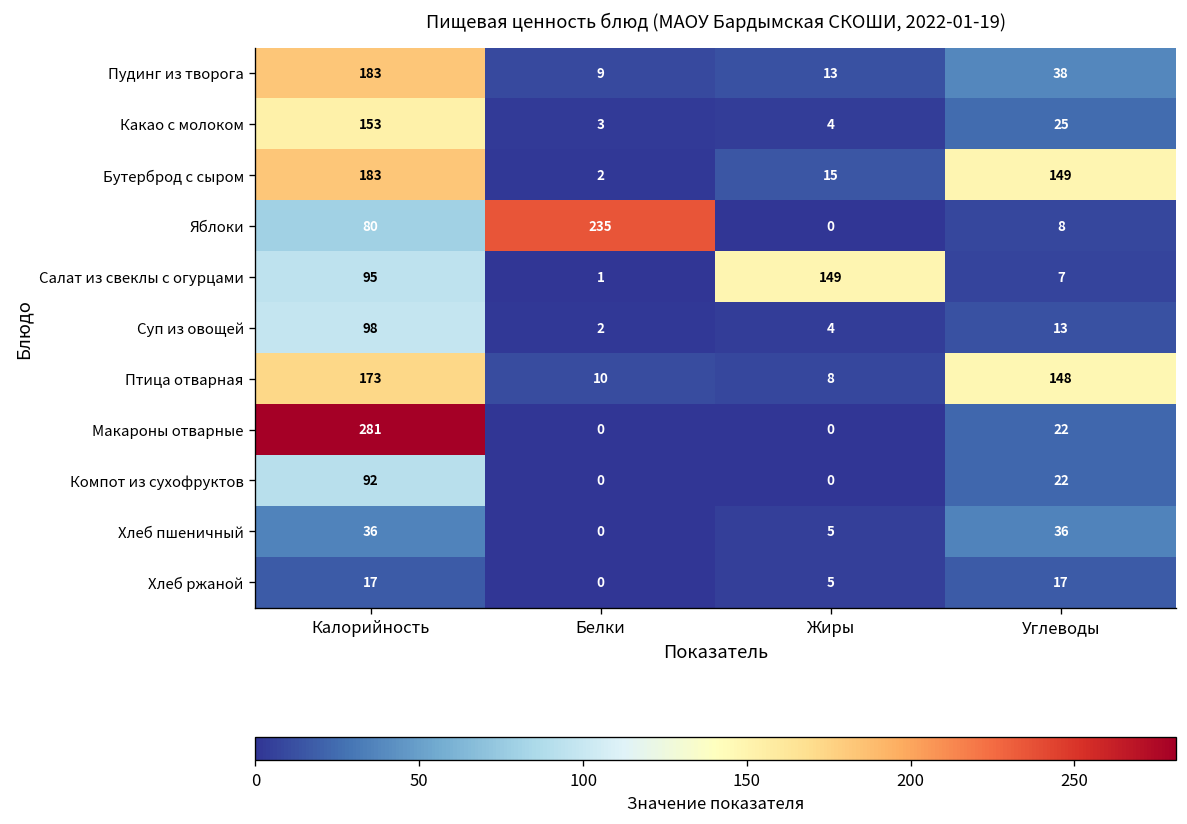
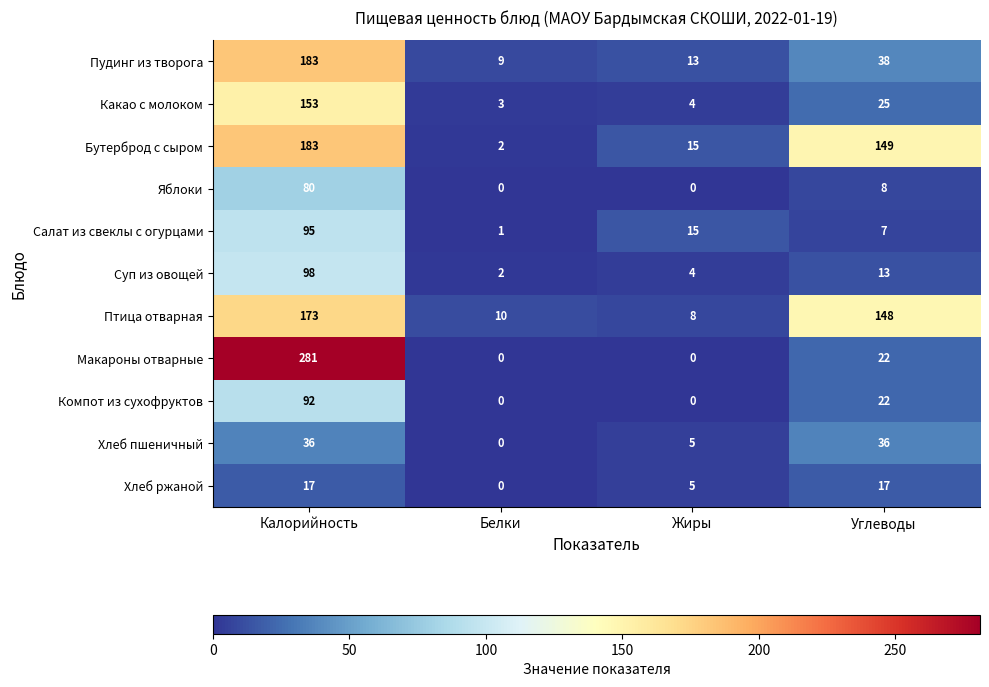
  {
    "Пудинг из творога": {
      "Калорийность": 183,
      "Белки": 9,
      "Жиры": 13,
      "Углеводы": 38
    },
    "Какао с молоком": {
      "Калорийность": 153,
      "Белки": 3,
      "Жиры": 4,
      "Углеводы": 25
    },
    "Бутерброд с сыром": {
      "Калорийность": 183,
      "Белки": 2,
      "Жиры": 15,
      "Углеводы": 149
    },
    "Яблоки": {
      "Калорийность": 80,
-     "Белки": 235,
+     "Белки": 0,
      "Жиры": 0,
      "Углеводы": 8
    },
    "Салат из свеклы с огурцами": {
      "Калорийность": 95,
      "Белки": 1,
-     "Жиры": 149,
+     "Жиры": 15,
      "Углеводы": 7
    },
    "Суп из овощей": {
      "Калорийность": 98,
      "Белки": 2,
      "Жиры": 4,
      "Углеводы": 13
    },
    "Птица отварная": {
      "Калорийность": 173,
      "Белки": 10,
      "Жиры": 8,
      "Углеводы": 148
    },
    "Макароны отварные": {
      "Калорийность": 281,
      "Белки": 0,
      "Жиры": 0,
      "Углеводы": 22
    },
    "Компот из сухофруктов": {
      "Калорийность": 92,
      "Белки": 0,
      "Жиры": 0,
      "Углеводы": 22
    },
    "Хлеб пшеничный": {
      "Калорийность": 36,
      "Белки": 0,
      "Жиры": 5,
      "Углеводы": 36
    },
    "Хлеб ржаной": {
      "Калорийность": 17,
      "Белки": 0,
      "Жиры": 5,
      "Углеводы": 17
    }
  }
